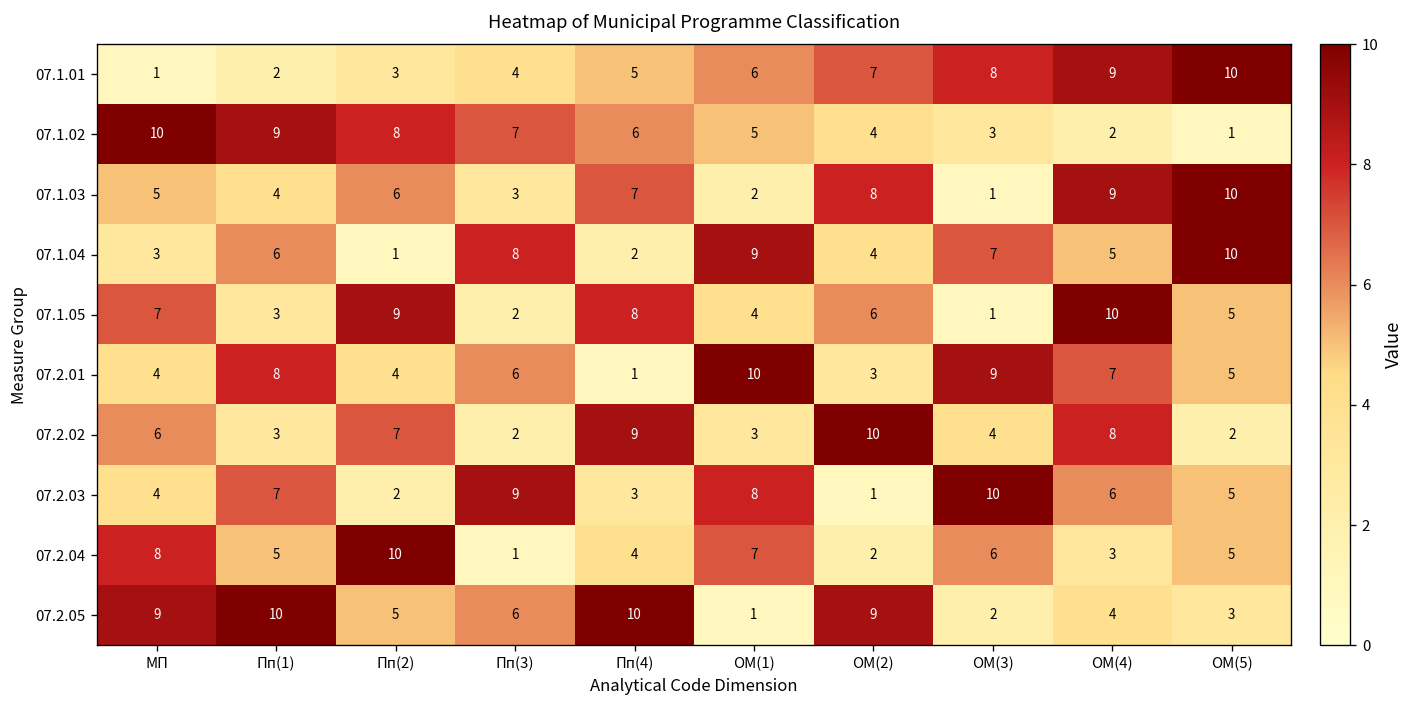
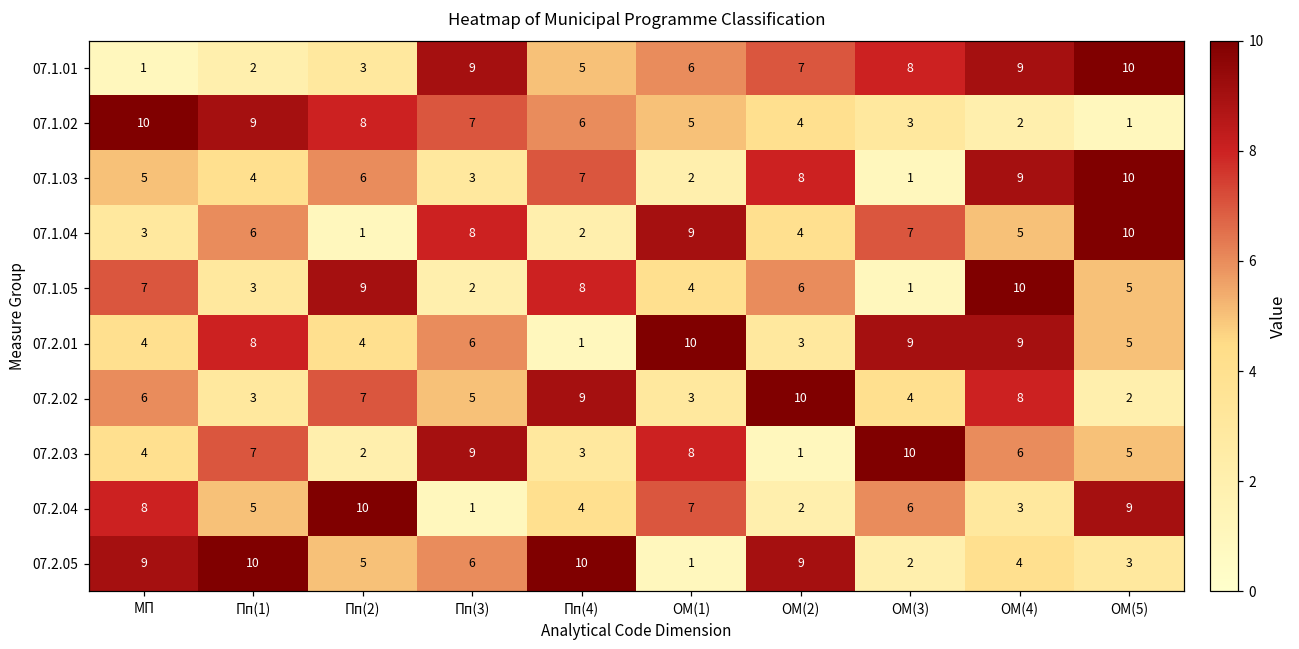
  {
    "07.1.01": {
      "МП": 1,
      "Пп(1)": 2,
      "Пп(2)": 3,
-     "Пп(3)": 4,
+     "Пп(3)": 9,
      "Пп(4)": 5,
      "ОМ(1)": 6,
      "ОМ(2)": 7,
      "ОМ(3)": 8,
      "ОМ(4)": 9,
      "ОМ(5)": 10
    },
    "07.1.02": {
      "МП": 10,
      "Пп(1)": 9,
      "Пп(2)": 8,
      "Пп(3)": 7,
      "Пп(4)": 6,
      "ОМ(1)": 5,
      "ОМ(2)": 4,
      "ОМ(3)": 3,
      "ОМ(4)": 2,
      "ОМ(5)": 1
    },
    "07.1.03": {
      "МП": 5,
      "Пп(1)": 4,
      "Пп(2)": 6,
      "Пп(3)": 3,
      "Пп(4)": 7,
      "ОМ(1)": 2,
      "ОМ(2)": 8,
      "ОМ(3)": 1,
      "ОМ(4)": 9,
      "ОМ(5)": 10
    },
    "07.1.04": {
      "МП": 3,
      "Пп(1)": 6,
      "Пп(2)": 1,
      "Пп(3)": 8,
      "Пп(4)": 2,
      "ОМ(1)": 9,
      "ОМ(2)": 4,
      "ОМ(3)": 7,
      "ОМ(4)": 5,
      "ОМ(5)": 10
    },
    "07.1.05": {
      "МП": 7,
      "Пп(1)": 3,
      "Пп(2)": 9,
      "Пп(3)": 2,
      "Пп(4)": 8,
      "ОМ(1)": 4,
      "ОМ(2)": 6,
      "ОМ(3)": 1,
      "ОМ(4)": 10,
      "ОМ(5)": 5
    },
    "07.2.01": {
      "МП": 4,
      "Пп(1)": 8,
      "Пп(2)": 4,
      "Пп(3)": 6,
      "Пп(4)": 1,
      "ОМ(1)": 10,
      "ОМ(2)": 3,
      "ОМ(3)": 9,
-     "ОМ(4)": 7,
+     "ОМ(4)": 9,
      "ОМ(5)": 5
    },
    "07.2.02": {
      "МП": 6,
      "Пп(1)": 3,
      "Пп(2)": 7,
-     "Пп(3)": 2,
+     "Пп(3)": 5,
      "Пп(4)": 9,
      "ОМ(1)": 3,
      "ОМ(2)": 10,
      "ОМ(3)": 4,
      "ОМ(4)": 8,
      "ОМ(5)": 2
    },
    "07.2.03": {
      "МП": 4,
      "Пп(1)": 7,
      "Пп(2)": 2,
      "Пп(3)": 9,
      "Пп(4)": 3,
      "ОМ(1)": 8,
      "ОМ(2)": 1,
      "ОМ(3)": 10,
      "ОМ(4)": 6,
      "ОМ(5)": 5
    },
    "07.2.04": {
      "МП": 8,
      "Пп(1)": 5,
      "Пп(2)": 10,
      "Пп(3)": 1,
      "Пп(4)": 4,
      "ОМ(1)": 7,
      "ОМ(2)": 2,
      "ОМ(3)": 6,
      "ОМ(4)": 3,
-     "ОМ(5)": 5
+     "ОМ(5)": 9
    },
    "07.2.05": {
      "МП": 9,
      "Пп(1)": 10,
      "Пп(2)": 5,
      "Пп(3)": 6,
      "Пп(4)": 10,
      "ОМ(1)": 1,
      "ОМ(2)": 9,
      "ОМ(3)": 2,
      "ОМ(4)": 4,
      "ОМ(5)": 3
    }
  }
